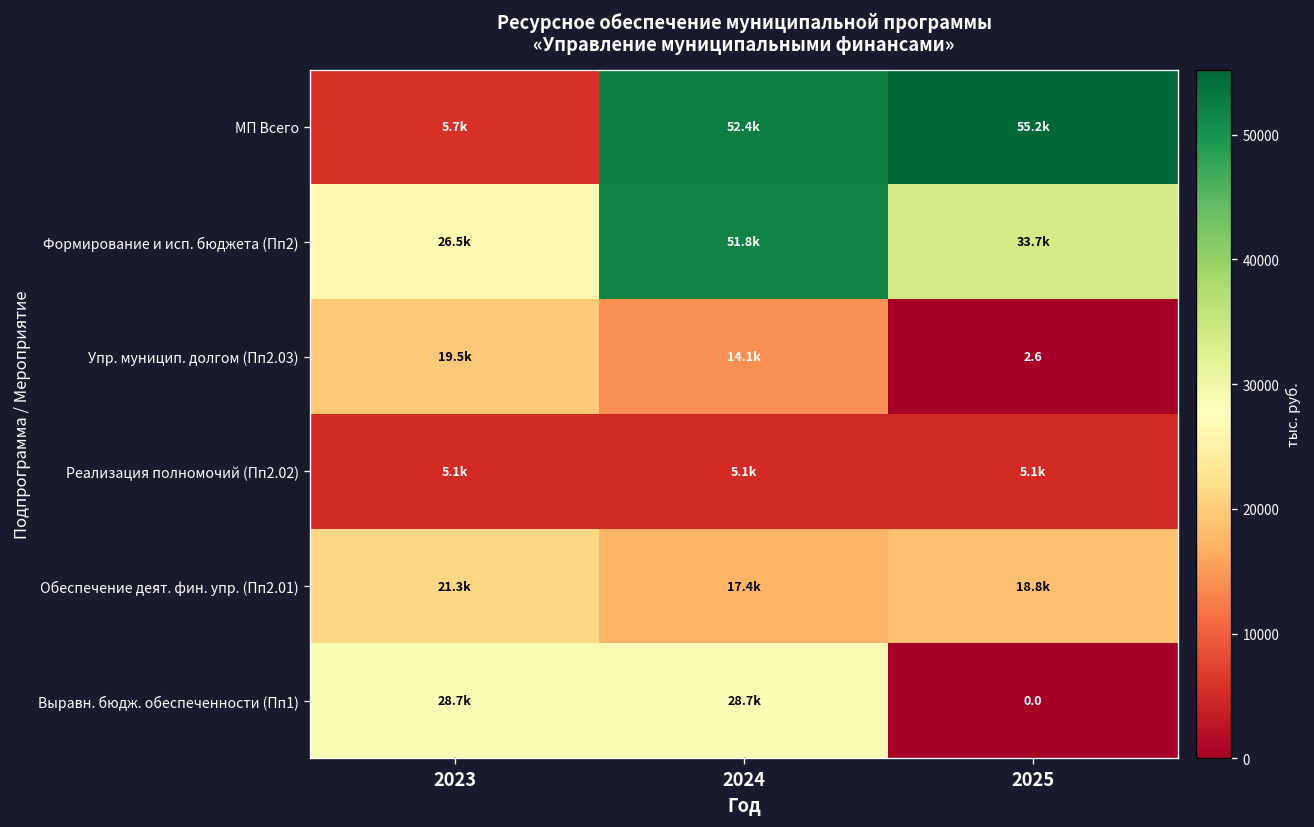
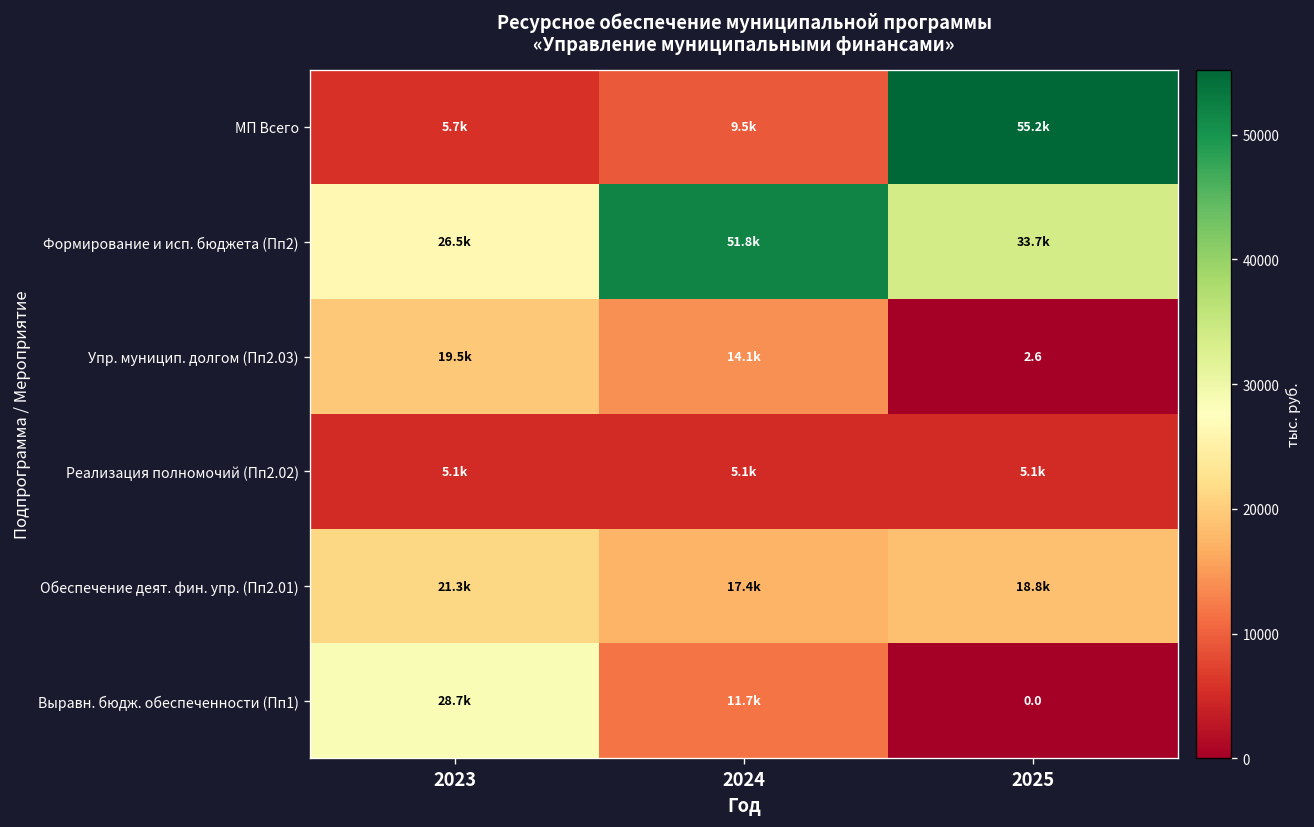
  {
    "МП Всего": {
      "2023": "5.7k",
-     "2024": "52.4k",
+     "2024": "9.5k",
      "2025": "55.2k"
    },
    "Формирование и исп. бюджета (Пп2)": {
      "2023": "26.5k",
      "2024": "51.8k",
      "2025": "33.7k"
    },
    "Упр. муницип. долгом (Пп2.03)": {
      "2023": "19.5k",
      "2024": "14.1k",
      "2025": "2.6"
    },
    "Реализация полномочий (Пп2.02)": {
      "2023": "5.1k",
      "2024": "5.1k",
      "2025": "5.1k"
    },
    "Обеспечение деят. фин. упр. (Пп2.01)": {
      "2023": "21.3k",
      "2024": "17.4k",
      "2025": "18.8k"
    },
    "Выравн. бюдж. обеспеченности (Пп1)": {
      "2023": "28.7k",
-     "2024": "28.7k",
+     "2024": "11.7k",
      "2025": "0.0"
    }
  }
